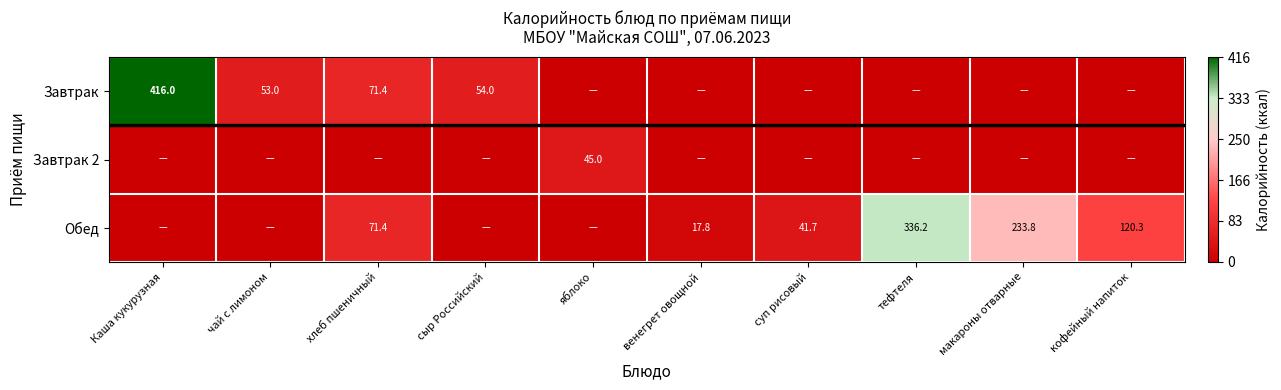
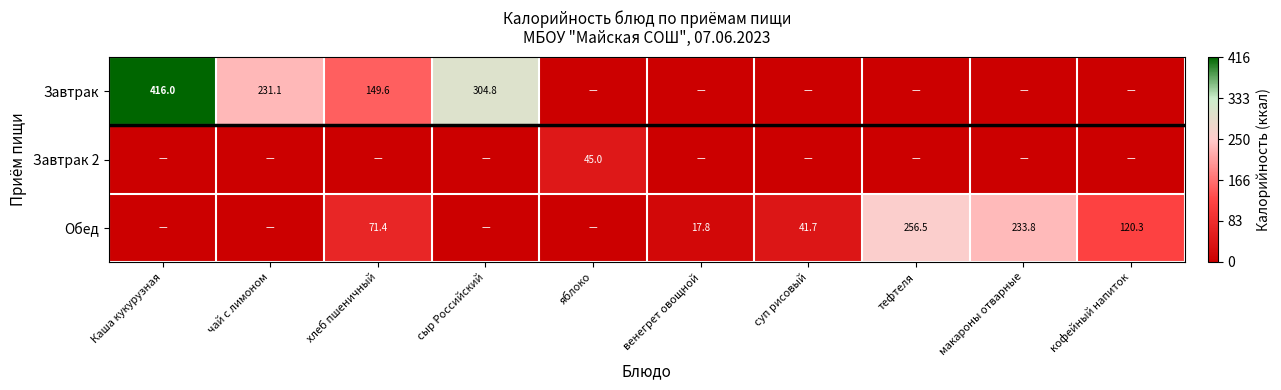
  {
    "Завтрак": {
      "Каша кукурузная": 416.0,
-     "чай с лимоном": 53.0,
-     "хлеб пшеничный": 71.4,
-     "сыр Российский": 54.0
+     "чай с лимоном": 231.1,
+     "хлеб пшеничный": 149.6,
+     "сыр Российский": 304.8
    },
    "Завтрак 2": {
      "яблоко": 45.0
    },
    "Обед": {
      "хлеб пшеничный": 71.4,
      "венегрет овощной": 17.8,
      "суп рисовый": 41.7,
-     "тефтеля": 336.2,
+     "тефтеля": 256.5,
      "макароны отварные": 233.8,
      "кофейный напиток": 120.3
    }
  }
